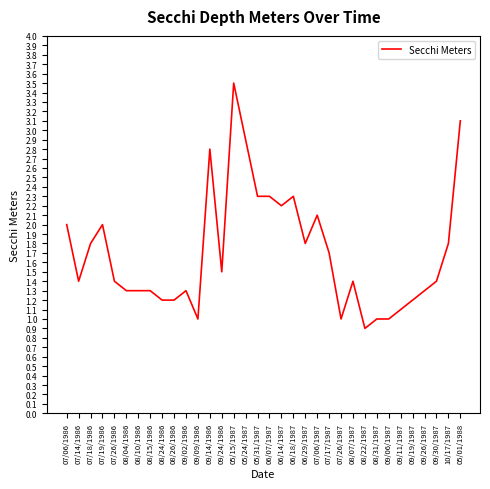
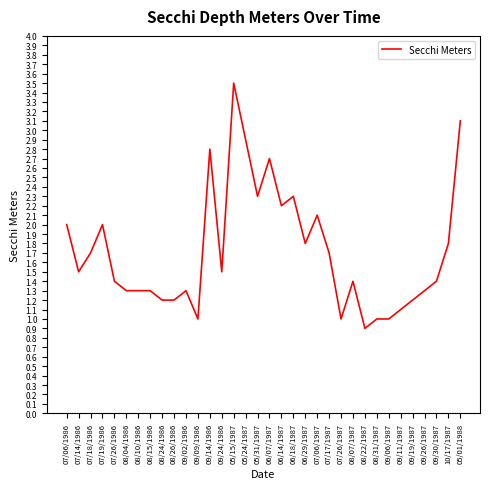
  {
    "07/06/1986": 2.0,
-   "07/14/1986": 1.4,
-   "07/18/1986": 1.8,
+   "07/14/1986": 1.5,
+   "07/18/1986": 1.7,
    "07/19/1986": 2.0,
    "07/26/1986": 1.4,
    "08/04/1986": 1.3,
    "08/10/1986": 1.3,
    "08/15/1986": 1.3,
    "08/24/1986": 1.2,
    "08/26/1986": 1.2,
    "09/02/1986": 1.3,
    "09/09/1986": 1.0,
    "09/14/1986": 2.8,
    "09/24/1986": 1.5,
    "05/15/1987": 3.5,
    "05/24/1987": 2.9,
    "05/31/1987": 2.3,
-   "06/07/1987": 2.3,
+   "06/07/1987": 2.7,
    "06/14/1987": 2.2,
    "06/18/1987": 2.3,
    "06/29/1987": 1.8,
    "07/06/1987": 2.1,
    "07/17/1987": 1.7,
    "07/26/1987": 1.0,
    "08/07/1987": 1.4,
    "08/22/1987": 0.9,
    "08/31/1987": 1.0,
    "09/06/1987": 1.0,
    "09/11/1987": 1.1,
    "09/19/1987": 1.2,
    "09/26/1987": 1.3,
    "09/30/1987": 1.4,
    "10/17/1987": 1.8,
    "05/01/1988": 3.1
  }
